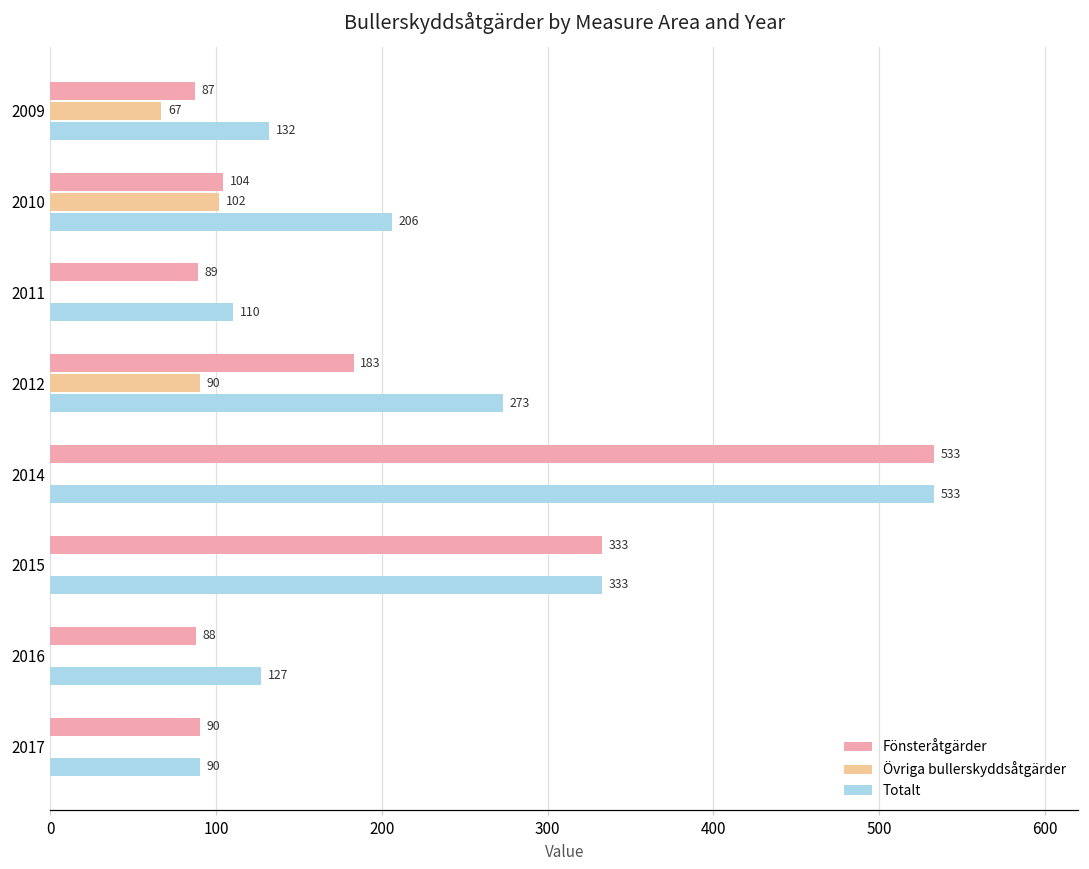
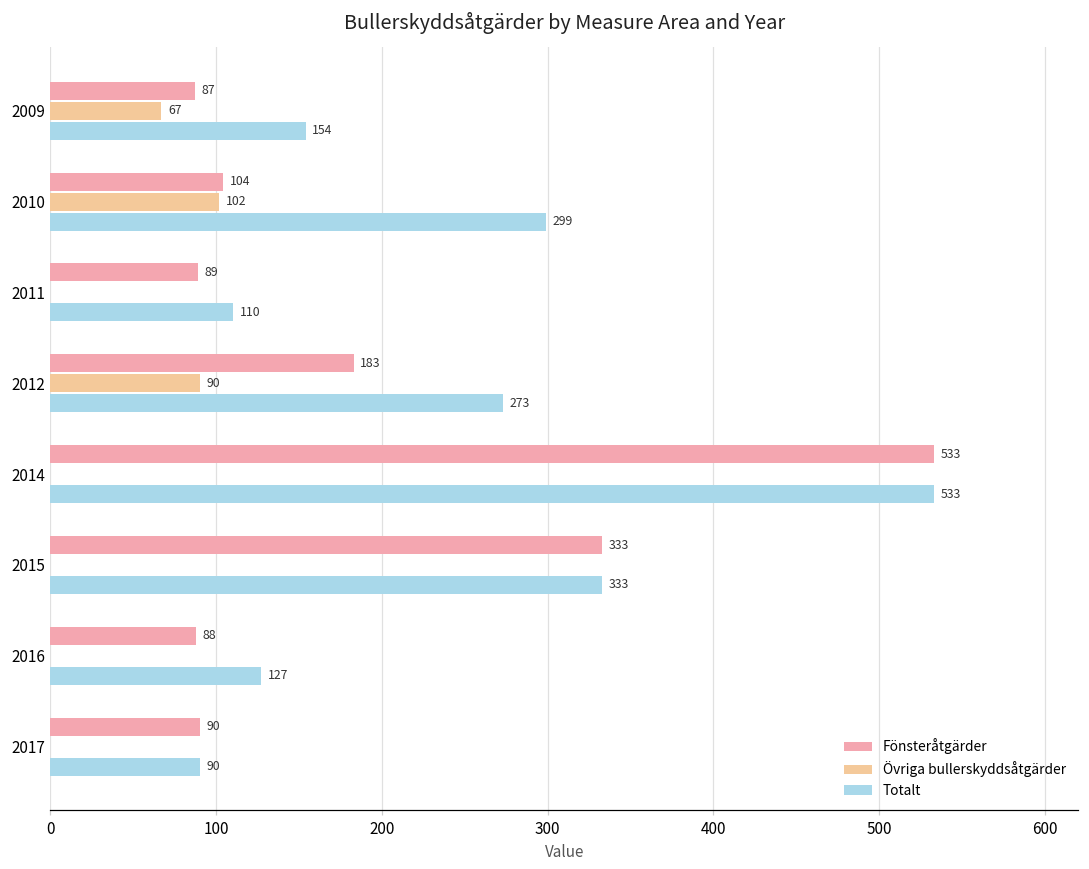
  {
    "Totalt": {
-     "2009": 132,
-     "2010": 206,
+     "2009": 154,
+     "2010": 299,
      "2011": 110,
      "2012": 273,
      "2014": 533,
      "2015": 333,
      "2016": 127,
      "2017": 90
    }
  }
